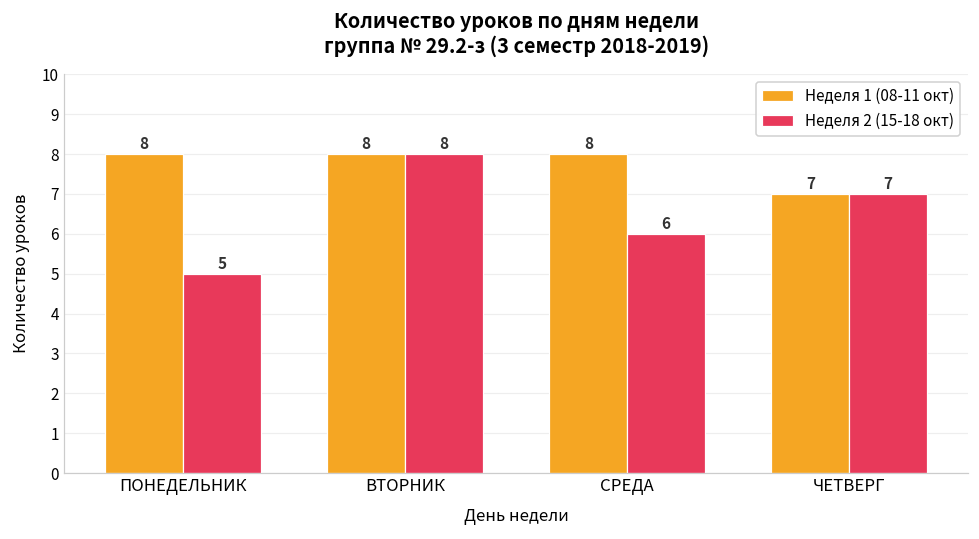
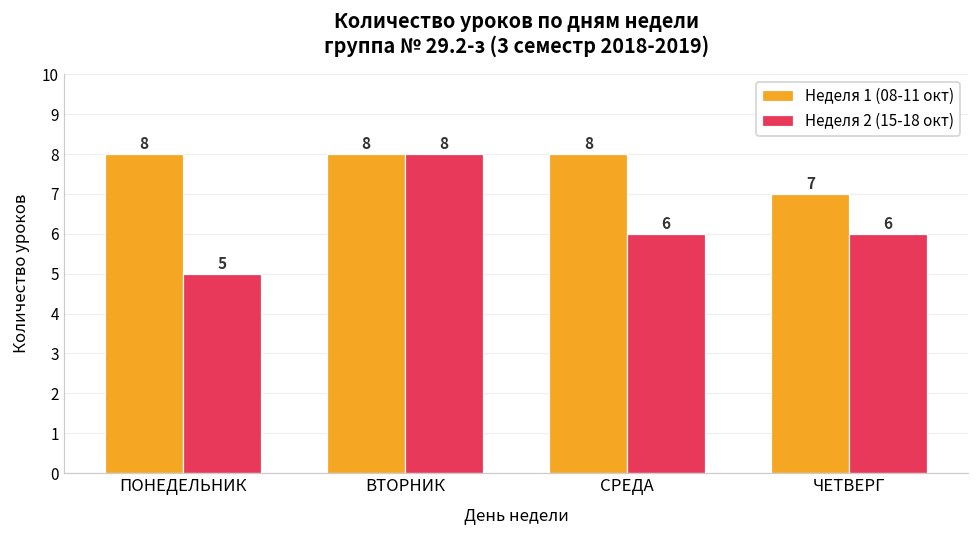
  {
    "Неделя 1 (08-11 окт)": {
      "ПОНЕДЕЛЬНИК": 8,
      "ВТОРНИК": 8,
      "СРЕДА": 8,
      "ЧЕТВЕРГ": 7
    },
    "Неделя 2 (15-18 окт)": {
      "ПОНЕДЕЛЬНИК": 5,
      "ВТОРНИК": 8,
      "СРЕДА": 6,
-     "ЧЕТВЕРГ": 7
+     "ЧЕТВЕРГ": 6
    }
  }
